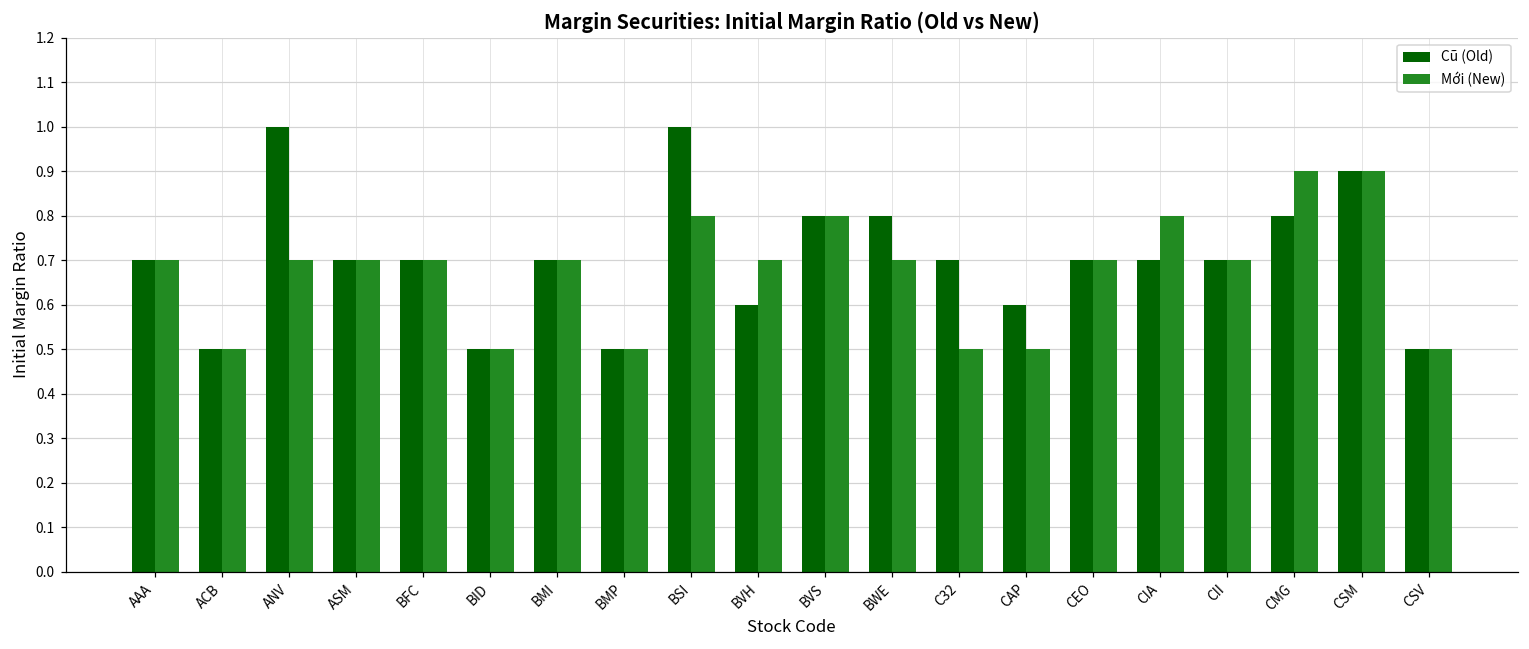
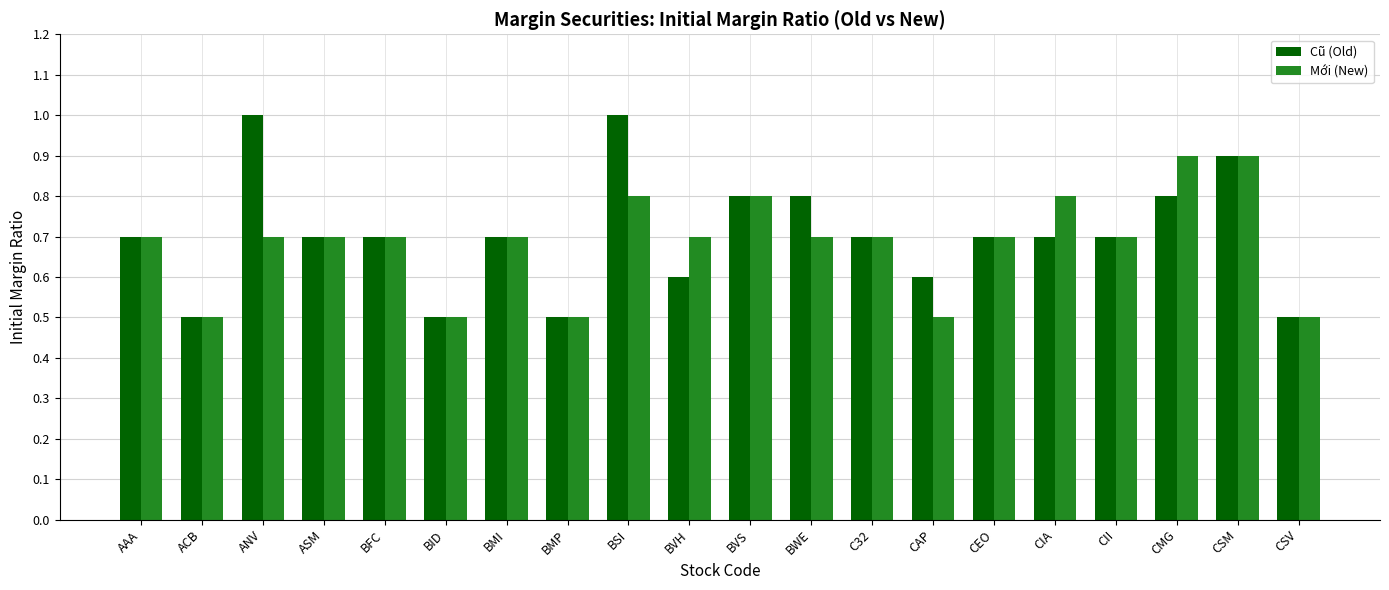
  {
    "Cũ (Old)": {
      "AAA": 0.7,
      "ACB": 0.5,
      "ANV": 1.0,
      "ASM": 0.7,
      "BFC": 0.7,
      "BID": 0.5,
      "BMI": 0.7,
      "BMP": 0.5,
      "BSI": 1.0,
      "BVH": 0.6,
      "BVS": 0.8,
      "BWE": 0.8,
      "C32": 0.7,
      "CAP": 0.6,
      "CEO": 0.7,
      "CIA": 0.7,
      "CII": 0.7,
      "CMG": 0.8,
      "CSM": 0.9,
      "CSV": 0.5
    },
    "Mới (New)": {
      "AAA": 0.7,
      "ACB": 0.5,
      "ANV": 0.7,
      "ASM": 0.7,
      "BFC": 0.7,
      "BID": 0.5,
      "BMI": 0.7,
      "BMP": 0.5,
      "BSI": 0.8,
      "BVH": 0.7,
      "BVS": 0.8,
      "BWE": 0.7,
-     "C32": 0.5,
+     "C32": 0.7,
      "CAP": 0.5,
      "CEO": 0.7,
      "CIA": 0.8,
      "CII": 0.7,
      "CMG": 0.9,
      "CSM": 0.9,
      "CSV": 0.5
    }
  }
